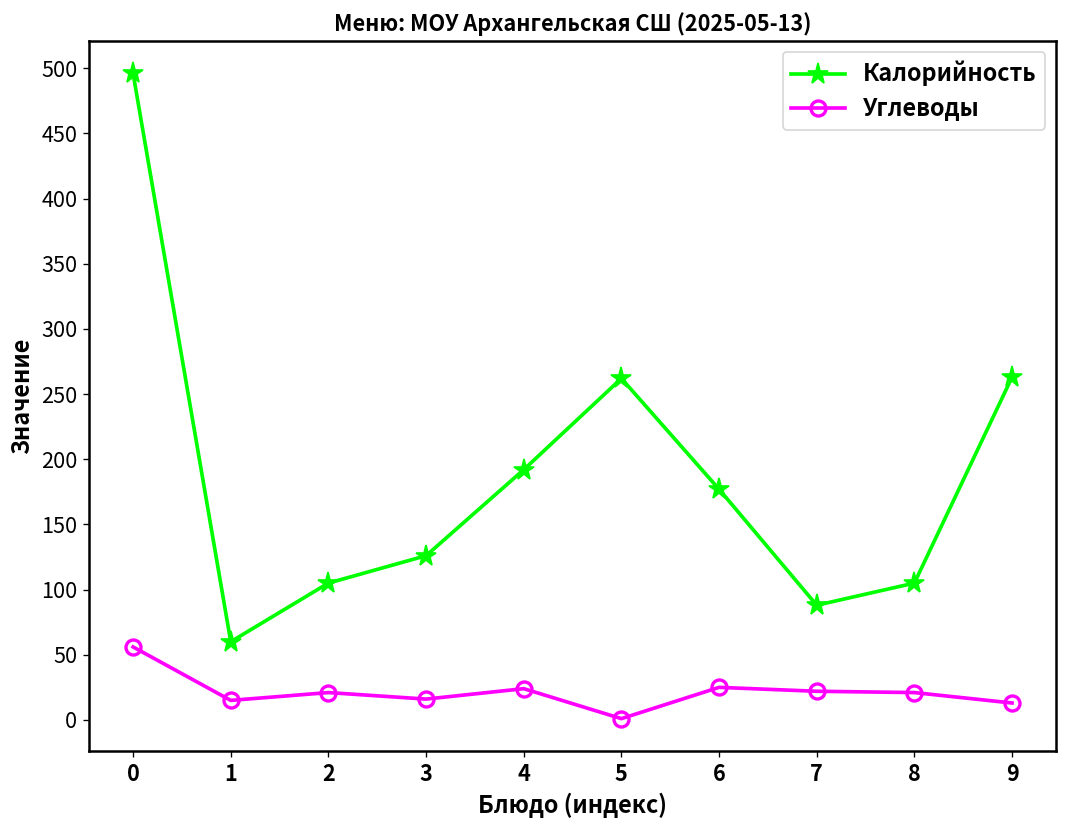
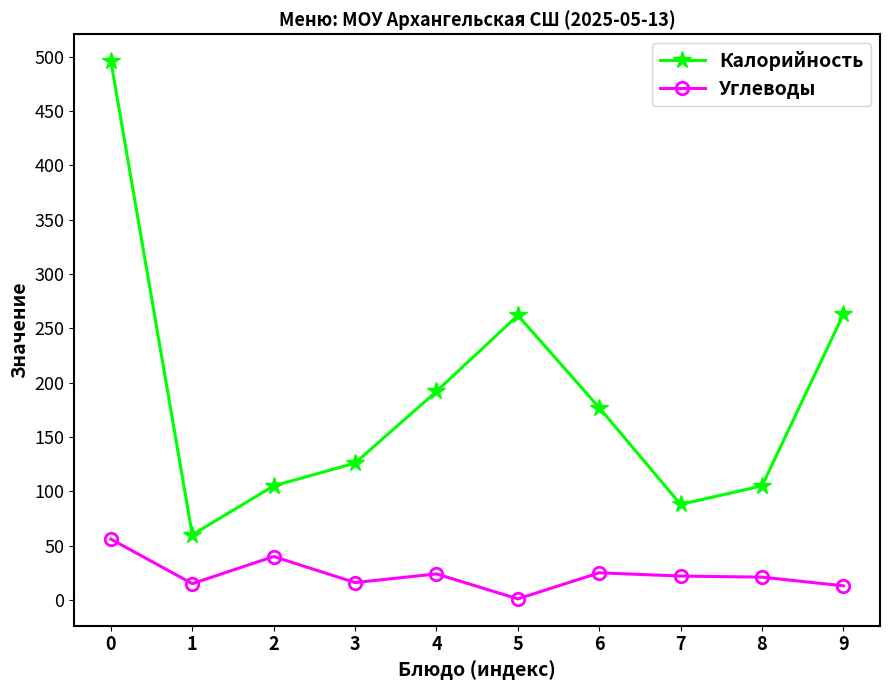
  {
    "Калорийность": {
      "0": 496,
      "1": 60,
      "2": 105,
      "3": 126,
      "4": 192,
      "5": 262,
      "6": 177,
      "7": 88,
      "8": 105,
      "9": 263
    },
    "Углеводы": {
      "0": 56,
      "1": 15,
-     "2": 21,
+     "2": 40,
      "3": 16,
      "4": 24,
      "5": 1,
      "6": 25,
      "7": 22,
      "8": 21,
      "9": 13
    }
  }
